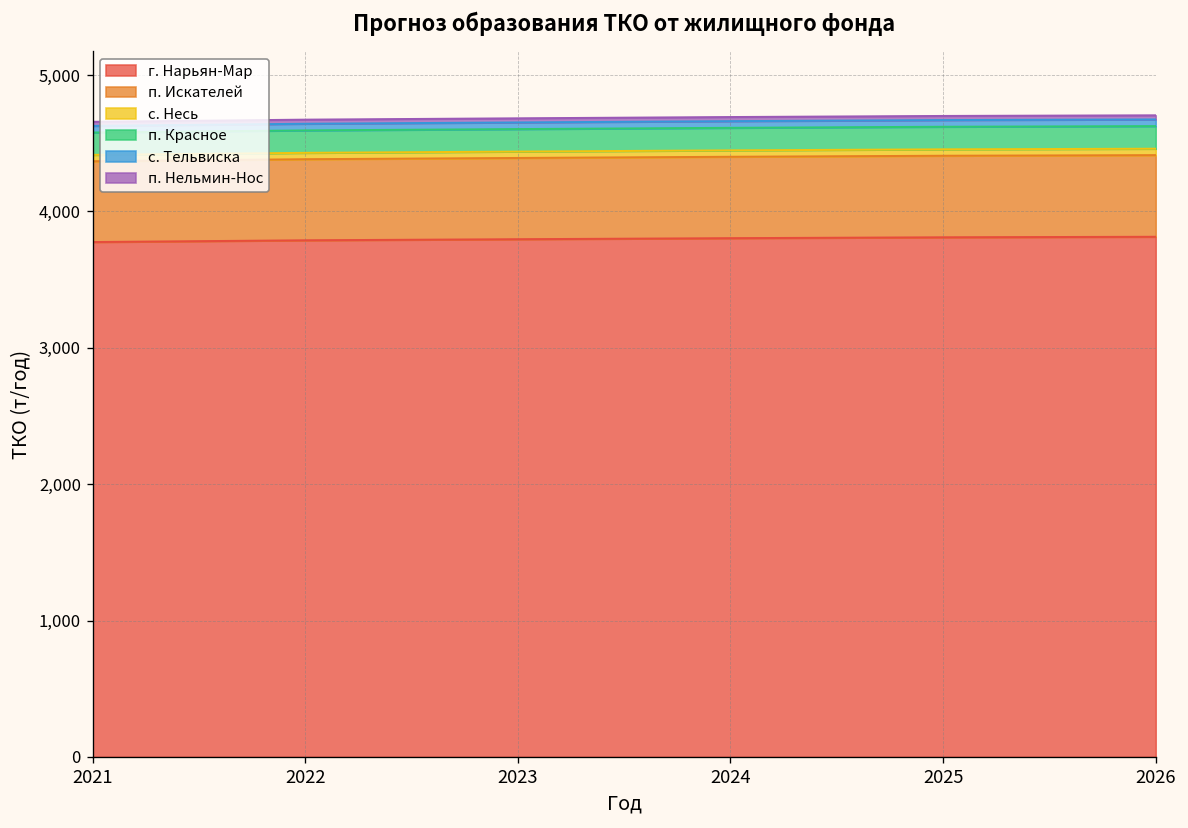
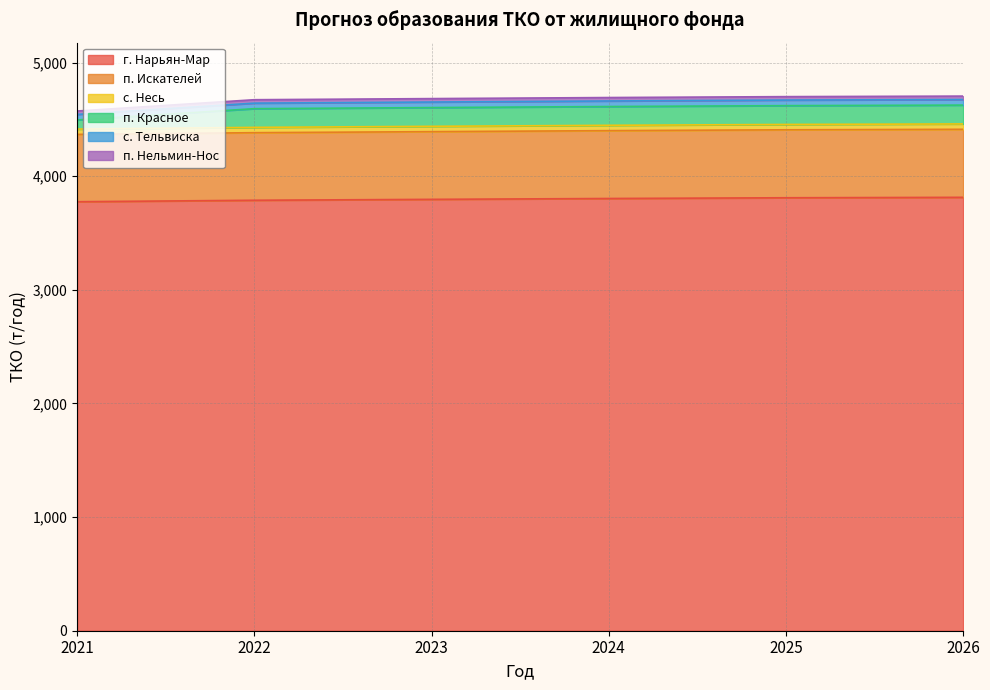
  {
    "с. Несь": {
      "2021": 50,
      "2022": 50,
      "2023": 50,
      "2024": 50,
      "2025": 50,
      "2026": 50
    },
    "п. Красное": {
-     "2021": 160,
+     "2021": 80,
      "2022": 160,
      "2023": 160,
      "2024": 170,
      "2025": 170,
      "2026": 170
    },
    "с. Тельвиска": {
      "2021": 50,
      "2022": 50,
      "2023": 50,
      "2024": 50,
      "2025": 50,
      "2026": 50
    },
    "п. Нельмин-Нос": {
      "2021": 30,
      "2022": 30,
      "2023": 30,
      "2024": 30,
      "2025": 30,
      "2026": 30
    }
  }
